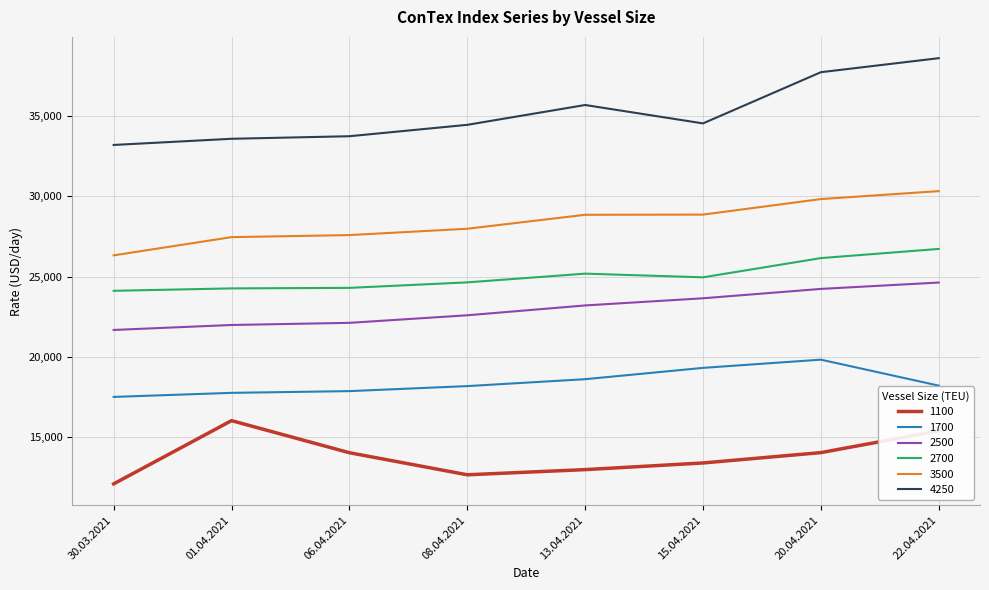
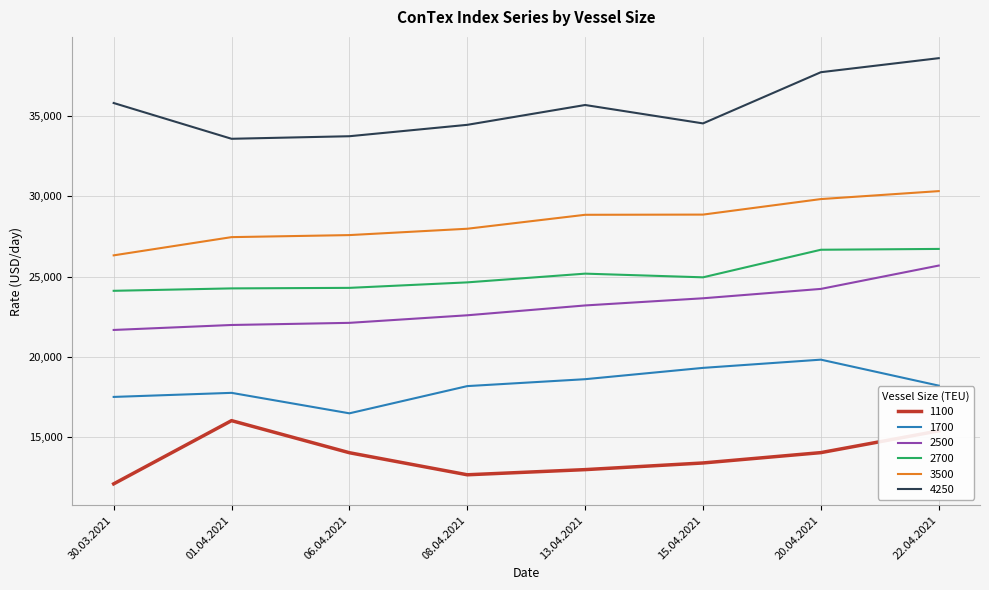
  {
    "1100": {
      "30.03.2021": "12,100",
      "01.04.2021": "16,000",
      "06.04.2021": "14,000",
      "08.04.2021": "12,700",
      "13.04.2021": "13,000",
      "15.04.2021": "13,400",
      "20.04.2021": "14,000"
    },
    "1700": {
      "30.03.2021": "17,500",
      "01.04.2021": "17,800",
-     "06.04.2021": "17,900",
+     "06.04.2021": "16,500",
      "08.04.2021": "18,200",
      "13.04.2021": "18,600",
      "15.04.2021": "19,300",
      "20.04.2021": "19,800",
      "22.04.2021": "18,200"
    },
    "2500": {
      "30.03.2021": "21,700",
      "01.04.2021": "22,000",
      "06.04.2021": "22,100",
      "08.04.2021": "22,600",
      "13.04.2021": "23,200",
      "15.04.2021": "23,700",
      "20.04.2021": "24,200",
-     "22.04.2021": "24,600"
+     "22.04.2021": "25,700"
    },
    "2700": {
      "30.03.2021": "24,100",
      "01.04.2021": "24,300",
      "06.04.2021": "24,300",
      "08.04.2021": "24,600",
      "13.04.2021": "25,200",
      "15.04.2021": "25,000",
-     "20.04.2021": "26,200",
+     "20.04.2021": "26,700",
      "22.04.2021": "26,700"
    },
    "3500": {
      "30.03.2021": "26,300",
      "01.04.2021": "27,500",
      "06.04.2021": "27,600",
      "08.04.2021": "28,000",
      "13.04.2021": "28,800",
      "15.04.2021": "28,900",
      "20.04.2021": "29,800",
      "22.04.2021": "30,300"
    },
    "4250": {
-     "30.03.2021": "33,200",
+     "30.03.2021": "35,800",
      "01.04.2021": "33,600",
      "06.04.2021": "33,700",
      "08.04.2021": "34,400",
      "13.04.2021": "35,700",
      "15.04.2021": "34,500",
      "20.04.2021": "37,700",
      "22.04.2021": "38,600"
    }
  }
